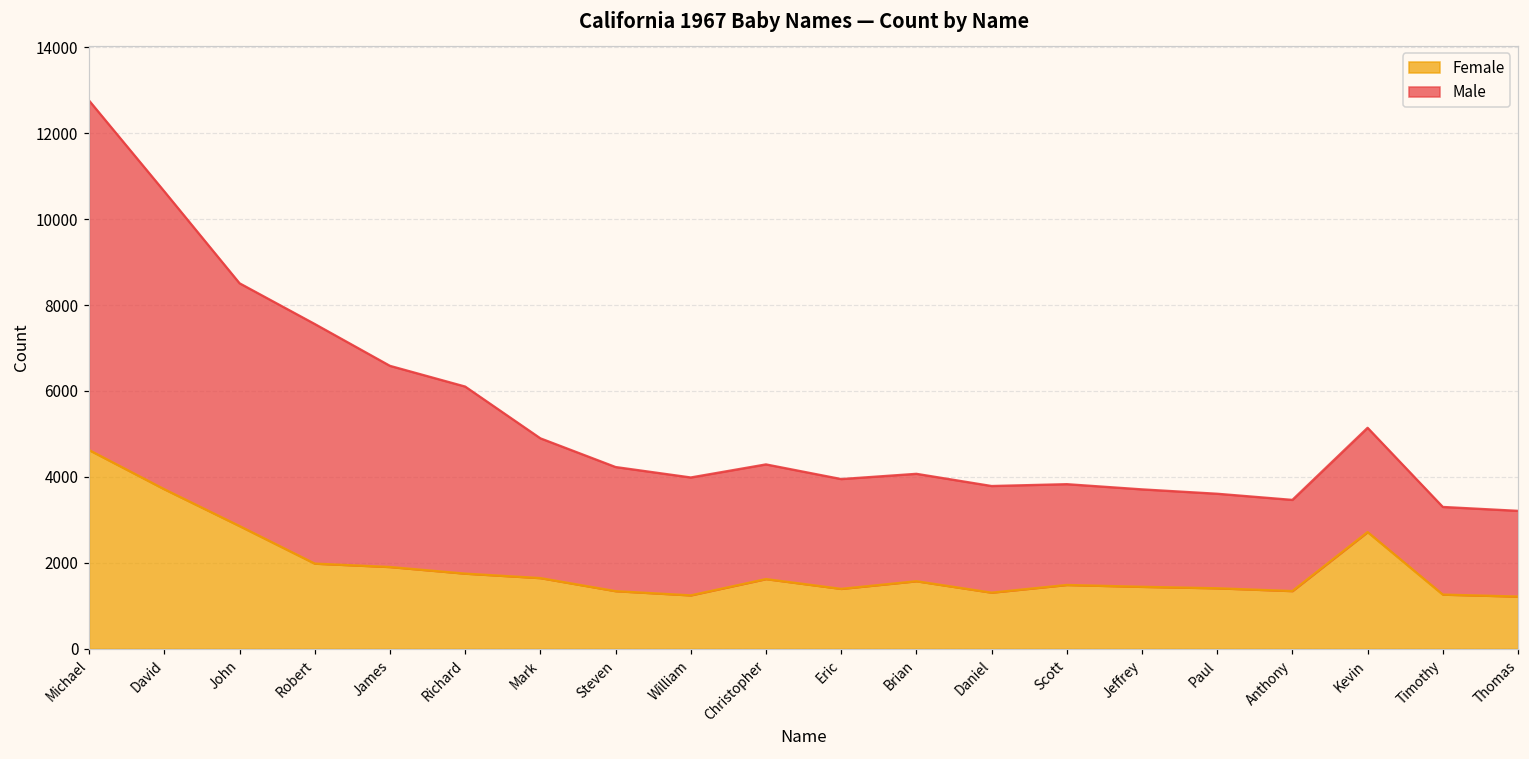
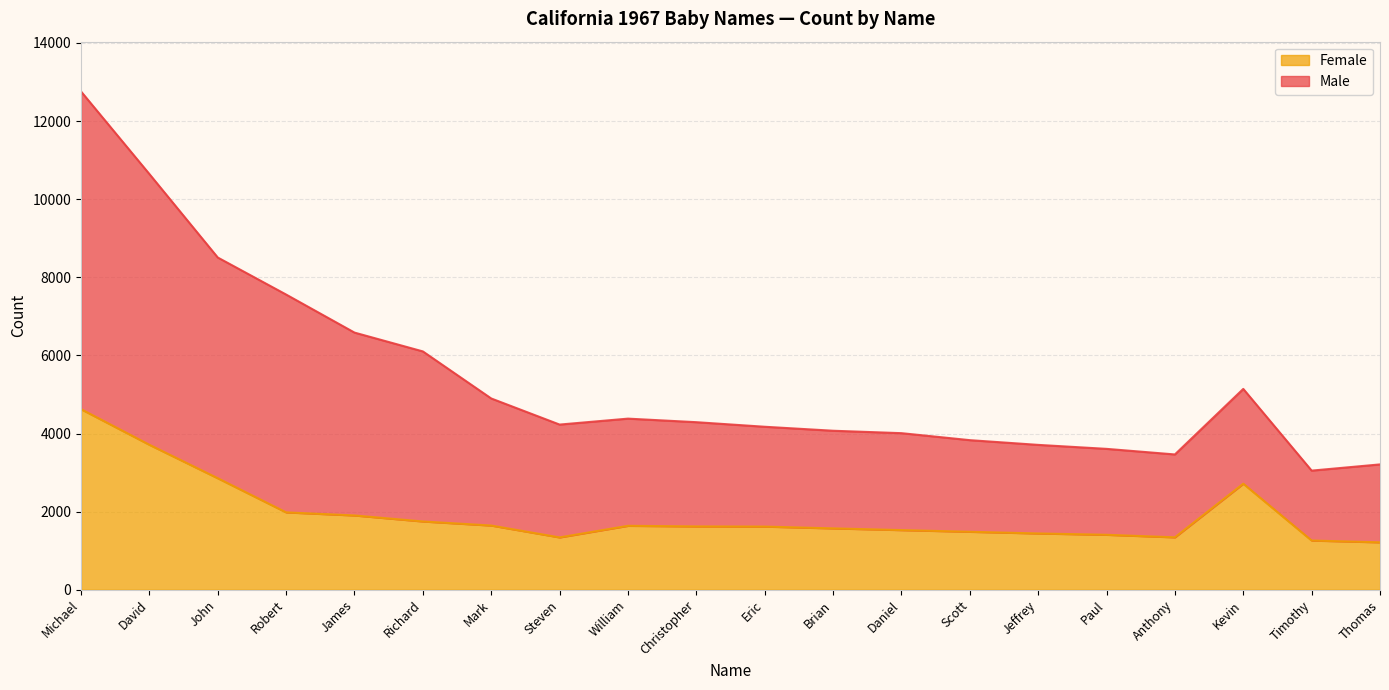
  {
    "Female": {
      "Michael": 4600,
      "David": 3700,
      "John": 2900,
      "Robert": 2000,
      "James": 1900,
      "Richard": 1700,
      "Mark": 1600,
      "Steven": 1300,
-     "William": 1200,
+     "William": 1600,
      "Christopher": 1600,
-     "Eric": 1400,
+     "Eric": 1600,
      "Brian": 1600,
-     "Daniel": 1300,
+     "Daniel": 1500,
      "Scott": 1500,
      "Jeffrey": 1400,
      "Paul": 1400,
      "Anthony": 1300,
      "Kevin": 2700,
      "Timothy": 1300,
      "Thomas": 1200
    },
    "Male": {
      "Michael": 8100,
      "David": 6900,
      "John": 5700,
      "Robert": 5600,
      "James": 4700,
      "Richard": 4400,
      "Mark": 3300,
      "Steven": 2900,
      "William": 2700,
      "Christopher": 2700,
      "Eric": 2600,
      "Brian": 2500,
      "Daniel": 2500,
      "Scott": 2300,
      "Jeffrey": 2300,
      "Paul": 2200,
      "Anthony": 2100,
      "Kevin": 2400,
-     "Timothy": 2000,
+     "Timothy": 1800,
      "Thomas": 2000
    }
  }
